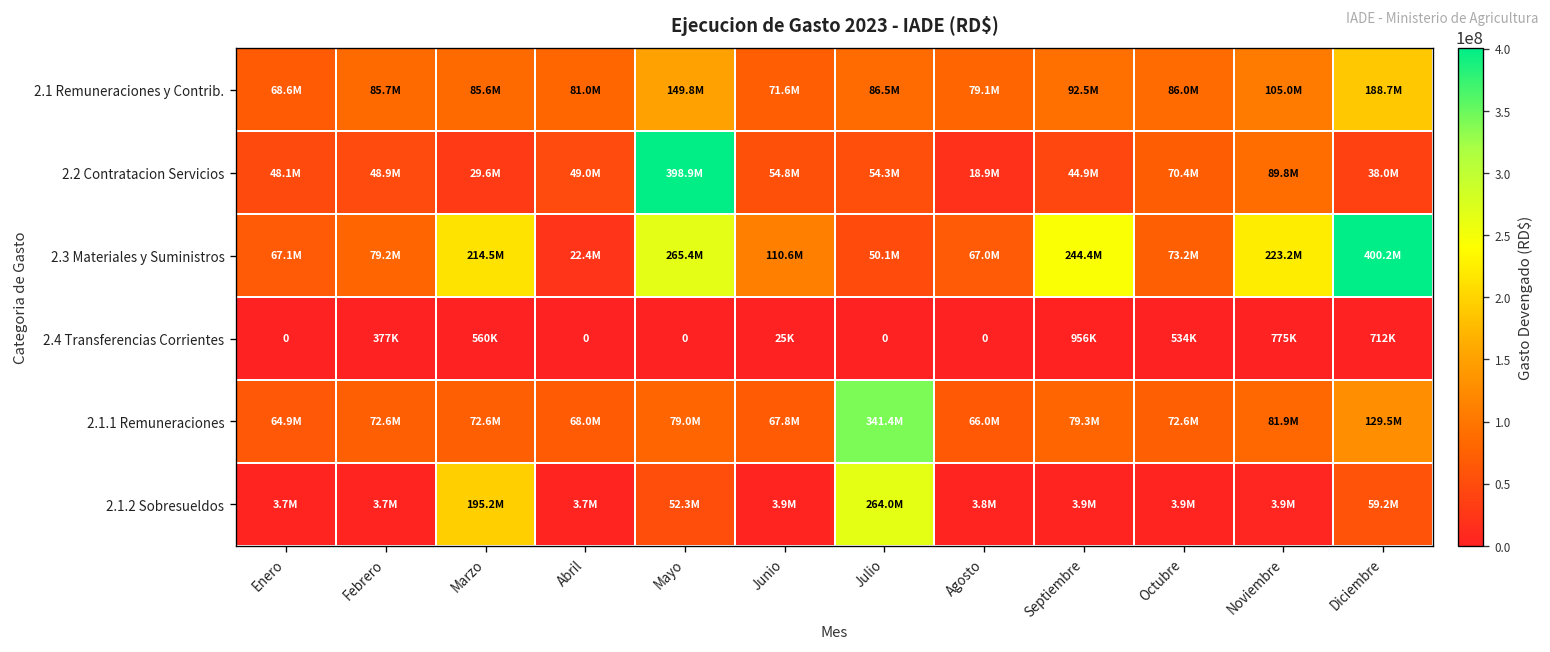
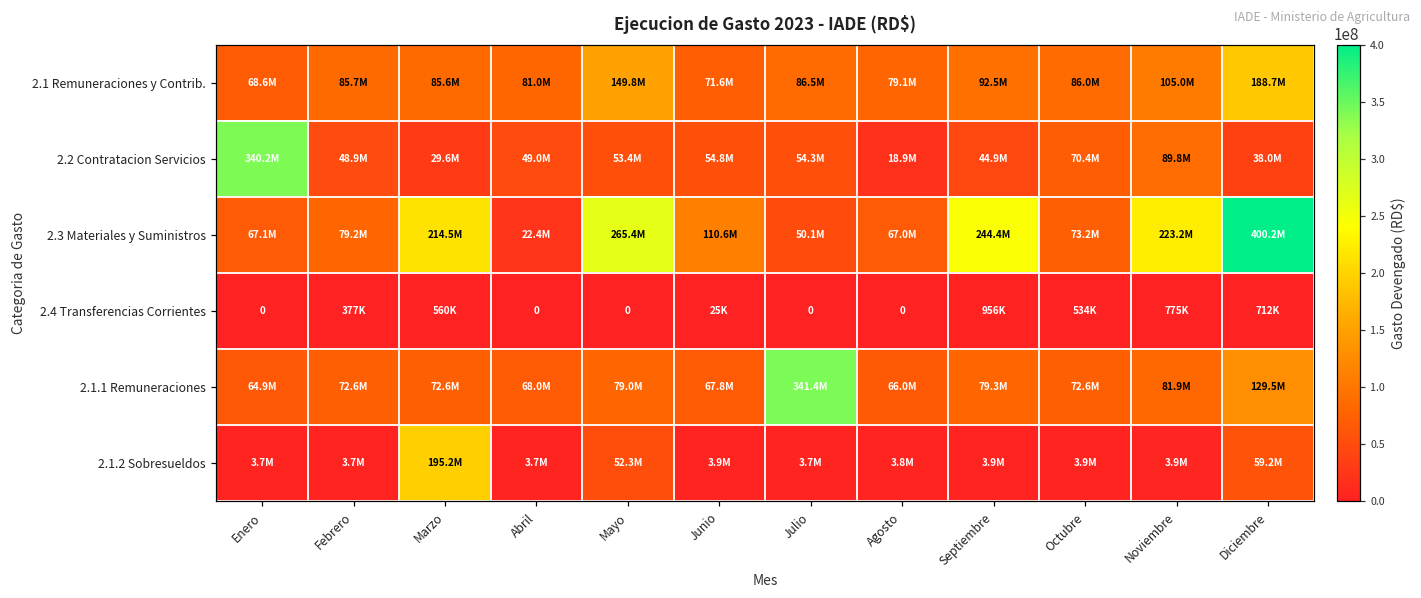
  {
    "2.1 Remuneraciones y Contrib.": {
      "Enero": "68.6M",
      "Febrero": "85.7M",
      "Marzo": "85.6M",
      "Abril": "81.0M",
      "Mayo": "149.8M",
      "Junio": "71.6M",
      "Julio": "86.5M",
      "Agosto": "79.1M",
      "Septiembre": "92.5M",
      "Octubre": "86.0M",
      "Noviembre": "105.0M",
      "Diciembre": "188.7M"
    },
    "2.2 Contratacion Servicios": {
-     "Enero": "48.1M",
+     "Enero": "340.2M",
      "Febrero": "48.9M",
      "Marzo": "29.6M",
      "Abril": "49.0M",
-     "Mayo": "398.9M",
+     "Mayo": "53.4M",
      "Junio": "54.8M",
      "Julio": "54.3M",
      "Agosto": "18.9M",
      "Septiembre": "44.9M",
      "Octubre": "70.4M",
      "Noviembre": "89.8M",
      "Diciembre": "38.0M"
    },
    "2.3 Materiales y Suministros": {
      "Enero": "67.1M",
      "Febrero": "79.2M",
      "Marzo": "214.5M",
      "Abril": "22.4M",
      "Mayo": "265.4M",
      "Junio": "110.6M",
      "Julio": "50.1M",
      "Agosto": "67.0M",
      "Septiembre": "244.4M",
      "Octubre": "73.2M",
      "Noviembre": "223.2M",
      "Diciembre": "400.2M"
    },
    "2.4 Transferencias Corrientes": {
      "Enero": "0",
      "Febrero": "377K",
      "Marzo": "560K",
      "Abril": "0",
      "Mayo": "0",
      "Junio": "25K",
      "Julio": "0",
      "Agosto": "0",
      "Septiembre": "956K",
      "Octubre": "534K",
      "Noviembre": "775K",
      "Diciembre": "712K"
    },
    "2.1.1 Remuneraciones": {
      "Enero": "64.9M",
      "Febrero": "72.6M",
      "Marzo": "72.6M",
      "Abril": "68.0M",
      "Mayo": "79.0M",
      "Junio": "67.8M",
      "Julio": "341.4M",
      "Agosto": "66.0M",
      "Septiembre": "79.3M",
      "Octubre": "72.6M",
      "Noviembre": "81.9M",
      "Diciembre": "129.5M"
    },
    "2.1.2 Sobresueldos": {
      "Enero": "3.7M",
      "Febrero": "3.7M",
      "Marzo": "195.2M",
      "Abril": "3.7M",
      "Mayo": "52.3M",
      "Junio": "3.9M",
-     "Julio": "264.0M",
+     "Julio": "3.7M",
      "Agosto": "3.8M",
      "Septiembre": "3.9M",
      "Octubre": "3.9M",
      "Noviembre": "3.9M",
      "Diciembre": "59.2M"
    }
  }
